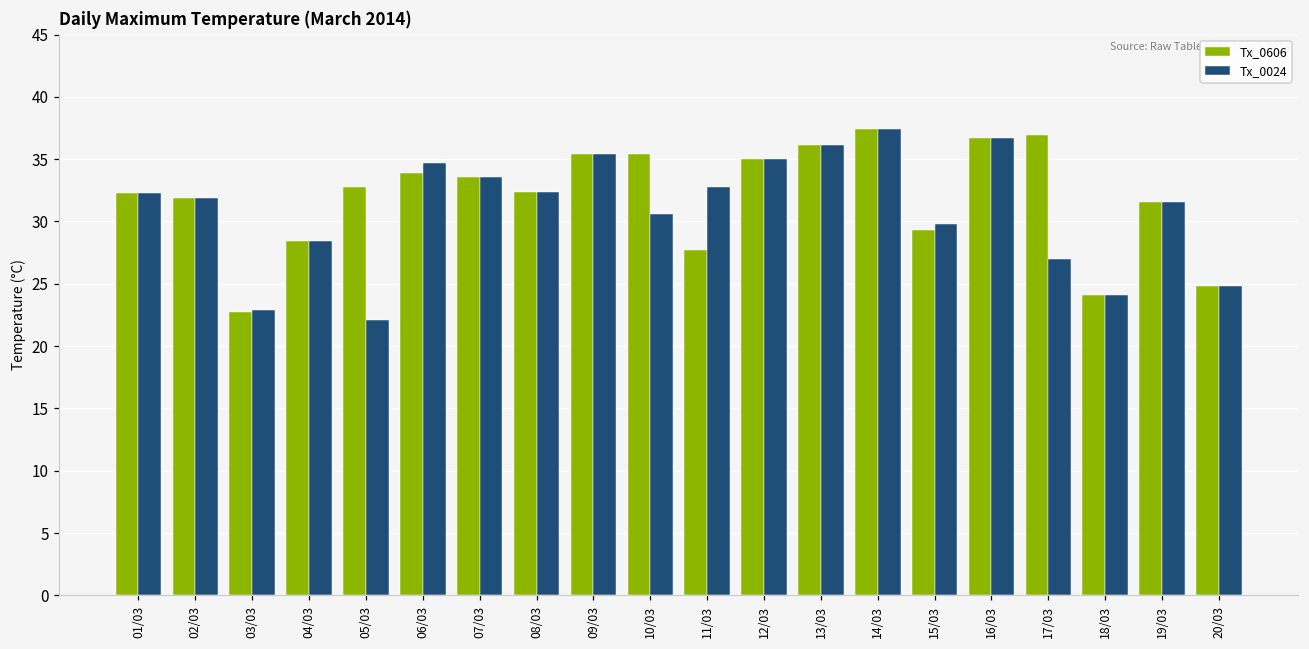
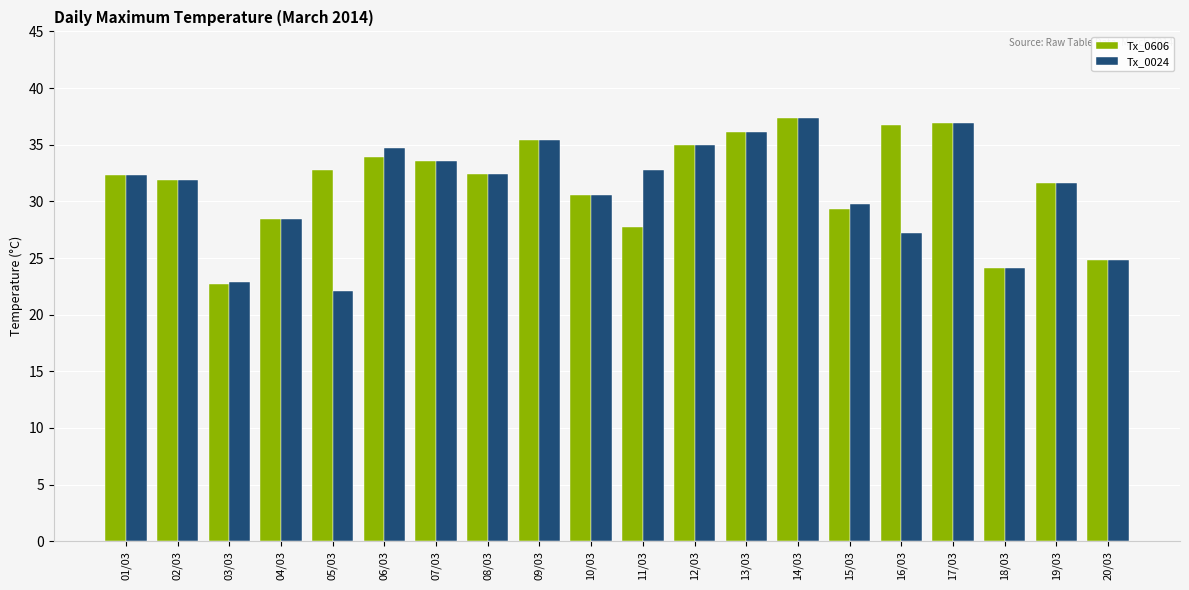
  {
    "Tx_0606": {
      "01/03": 32.3,
      "02/03": 31.9,
      "03/03": 22.7,
      "04/03": 28.4,
      "05/03": 32.8,
      "06/03": 33.9,
      "07/03": 33.6,
      "08/03": 32.4,
      "09/03": 35.4,
-     "10/03": 35.4,
+     "10/03": 30.6,
      "11/03": 27.7,
      "12/03": 35.0,
      "13/03": 36.1,
      "14/03": 37.4,
      "15/03": 29.3,
      "16/03": 36.7,
      "17/03": 36.9,
      "18/03": 24.1,
      "19/03": 31.6,
      "20/03": 24.8
    },
    "Tx_0024": {
      "01/03": 32.3,
      "02/03": 31.9,
      "03/03": 22.9,
      "04/03": 28.4,
      "05/03": 22.1,
      "06/03": 34.7,
      "07/03": 33.6,
      "08/03": 32.4,
      "09/03": 35.4,
      "10/03": 30.6,
      "11/03": 32.8,
      "12/03": 35.0,
      "13/03": 36.1,
      "14/03": 37.4,
      "15/03": 29.8,
-     "16/03": 36.7,
-     "17/03": 27.0,
+     "16/03": 27.2,
+     "17/03": 36.9,
      "18/03": 24.1,
      "19/03": 31.6,
      "20/03": 24.8
    }
  }
